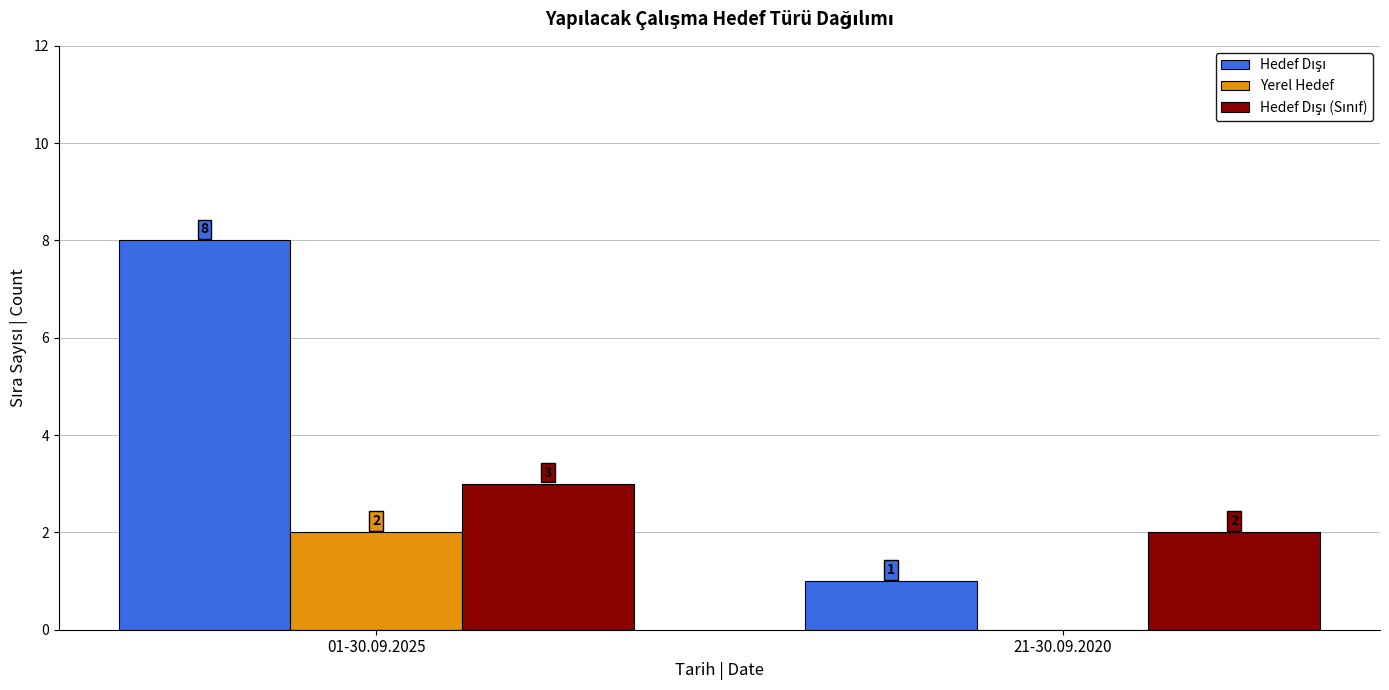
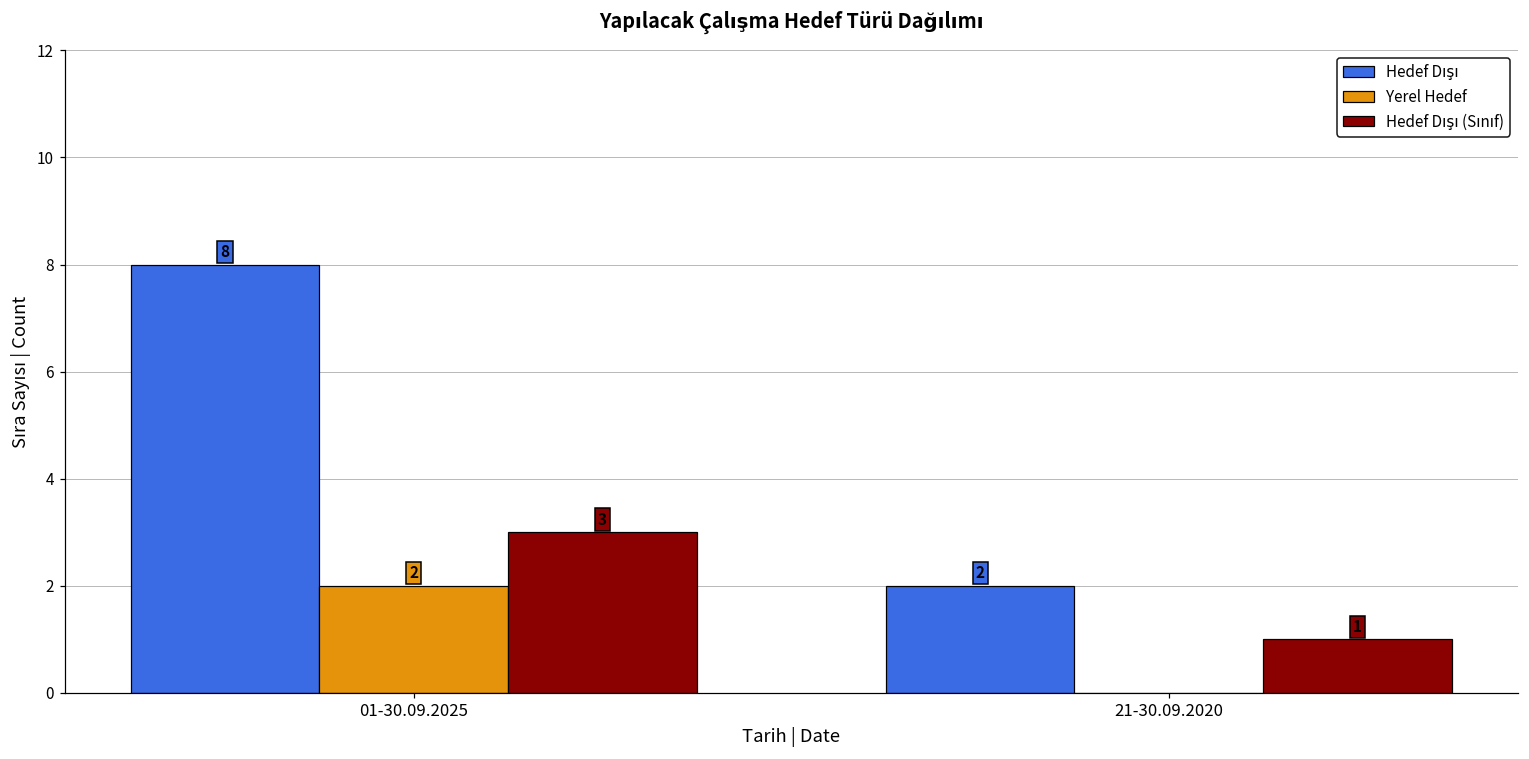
  {
    "Hedef Dışı": {
-     "21-30.09.2020": 1
+     "21-30.09.2020": 2
    },
    "Yerel Hedef": {
      "21-30.09.2020": 0.0
    },
    "Hedef Dışı (Sınıf)": {
-     "21-30.09.2020": 2
+     "21-30.09.2020": 1
    }
  }
